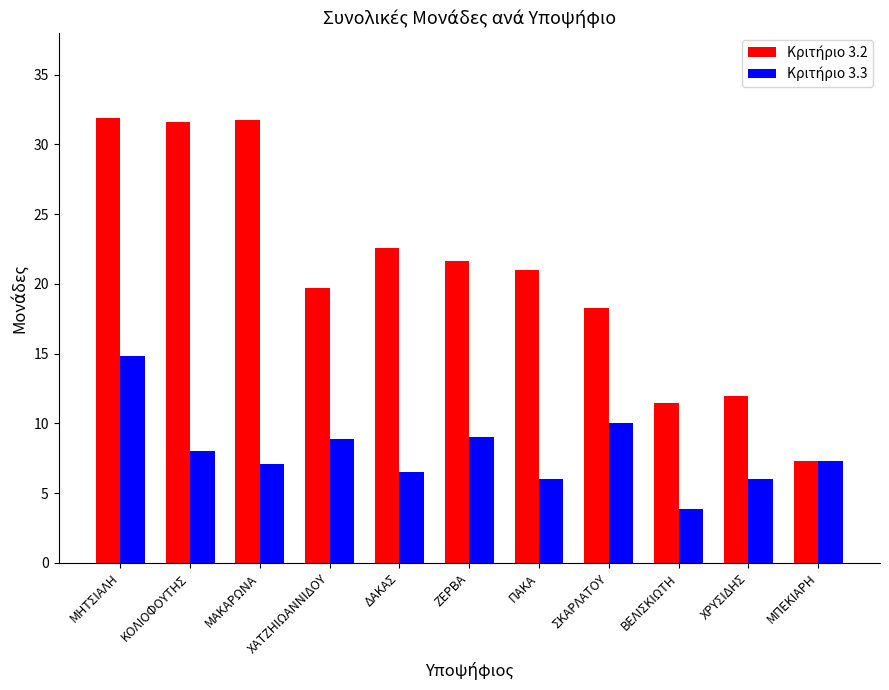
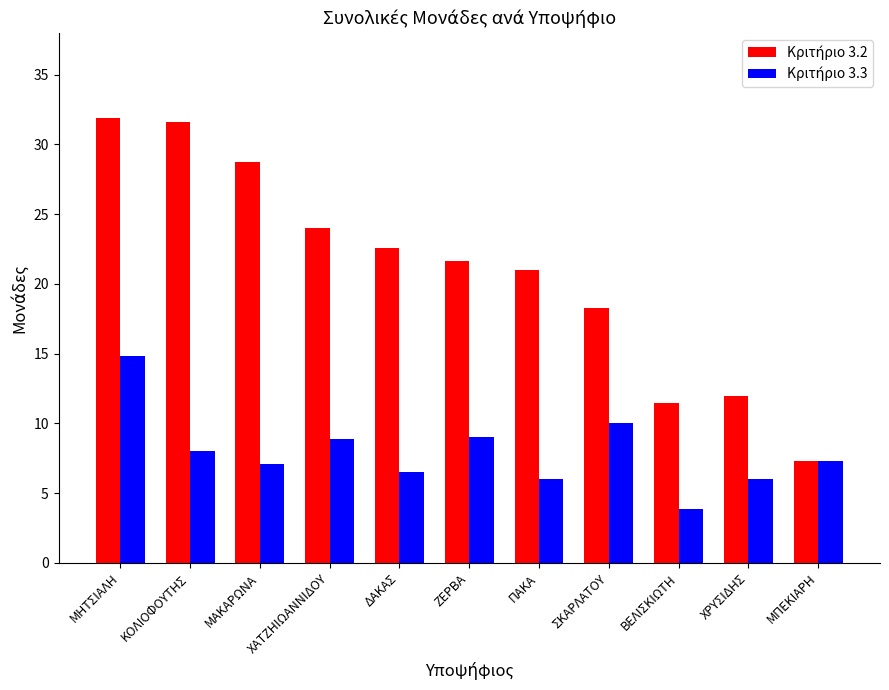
  {
    "Κριτήριο 3.2": {
      "ΜΗΤΣΙΑΛΗ": 31.9,
      "ΚΟΛΙΟΦΟΥΤΗΣ": 31.6,
-     "ΜΑΚΑΡΩΝΑ": 31.7,
-     "ΧΑΤΖΗΙΩΑΝΝΙΔΟΥ": 19.7,
+     "ΜΑΚΑΡΩΝΑ": 28.7,
+     "ΧΑΤΖΗΙΩΑΝΝΙΔΟΥ": 24.0,
      "ΔΑΚΑΣ": 22.6,
      "ΖΕΡΒΑ": 21.7,
      "ΠΑΚΑ": 21.0,
      "ΣΚΑΡΛΑΤΟΥ": 18.3,
      "ΒΕΛΙΣΚΙΩΤΗ": 11.5,
      "ΧΡΥΣΙΔΗΣ": 12.0,
      "ΜΠΕΚΙΑΡΗ": 7.3
    },
    "Κριτήριο 3.3": {
      "ΜΗΤΣΙΑΛΗ": 14.8,
      "ΚΟΛΙΟΦΟΥΤΗΣ": 8.0,
      "ΜΑΚΑΡΩΝΑ": 7.1,
      "ΧΑΤΖΗΙΩΑΝΝΙΔΟΥ": 8.9,
      "ΔΑΚΑΣ": 6.5,
      "ΖΕΡΒΑ": 9.0,
      "ΠΑΚΑ": 6.0,
      "ΣΚΑΡΛΑΤΟΥ": 10.0,
      "ΒΕΛΙΣΚΙΩΤΗ": 3.9,
      "ΧΡΥΣΙΔΗΣ": 6.0,
      "ΜΠΕΚΙΑΡΗ": 7.3
    }
  }
